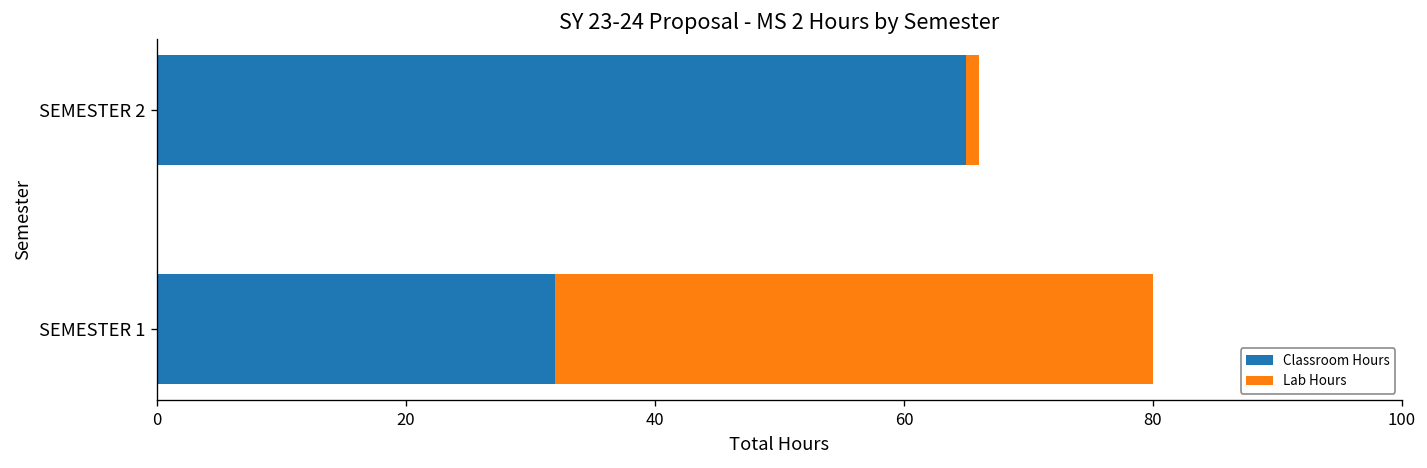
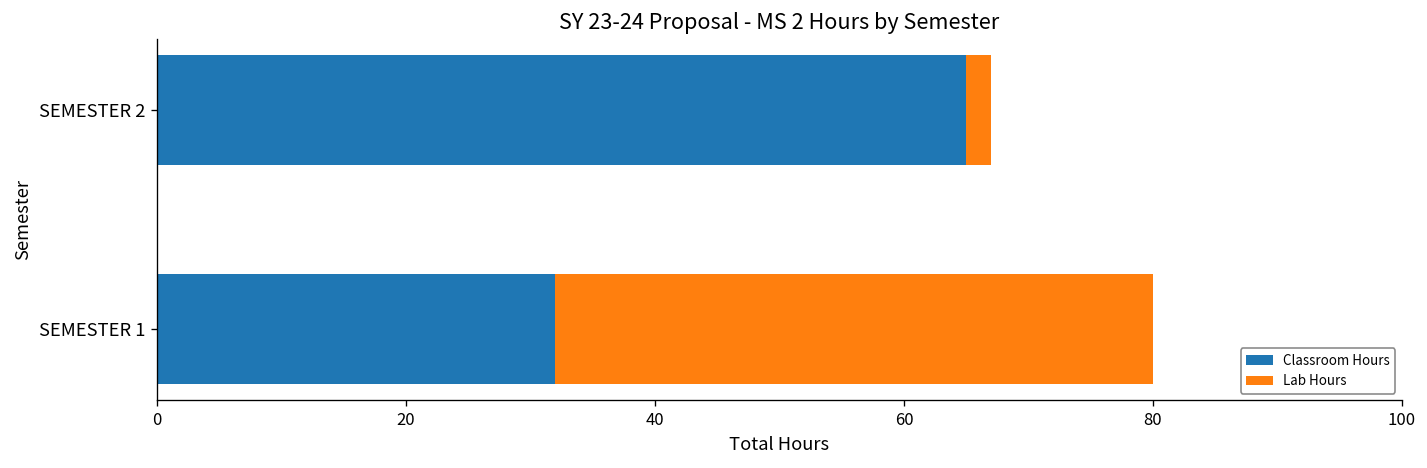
  {
    "Classroom Hours": {
      "SEMESTER 2": 65,
      "SEMESTER 1": 32
    },
    "Lab Hours": {
-     "SEMESTER 2": 1,
+     "SEMESTER 2": 2,
      "SEMESTER 1": 48
    }
  }
